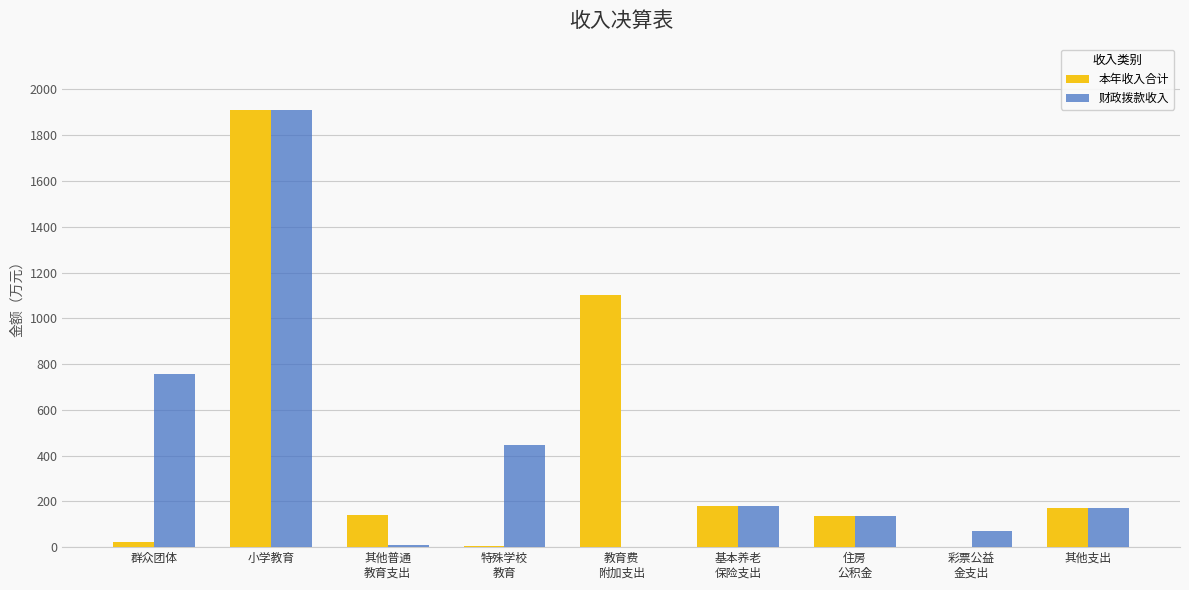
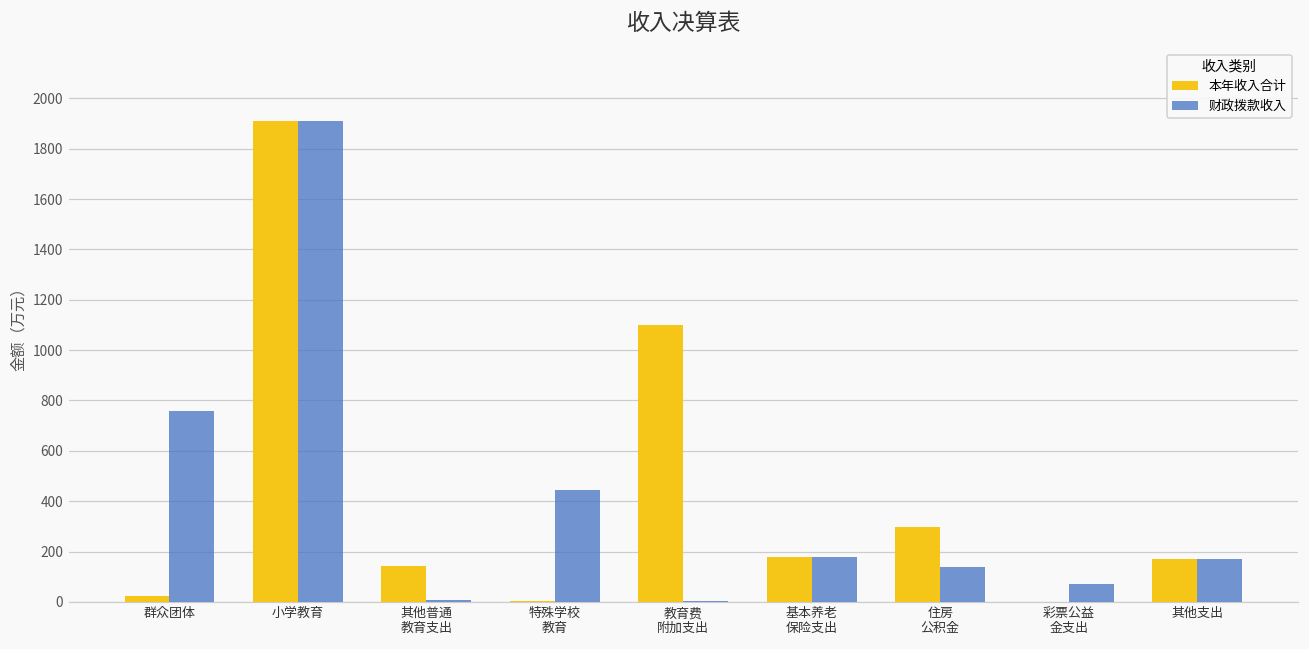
  {
    "本年收入合计": {
      "群众团体": 20,
      "小学教育": 1910,
      "其他普通 教育支出": 140,
      "教育费 附加支出": 1100,
      "基本养老 保险支出": 180,
-     "住房 公积金": 140,
+     "住房 公积金": 300,
      "其他支出": 170
    },
    "财政拨款收入": {
      "群众团体": 760,
      "小学教育": 1910,
      "特殊学校 教育": 450,
      "基本养老 保险支出": 180,
      "住房 公积金": 140,
      "彩票公益 金支出": 70,
      "其他支出": 170
    }
  }
